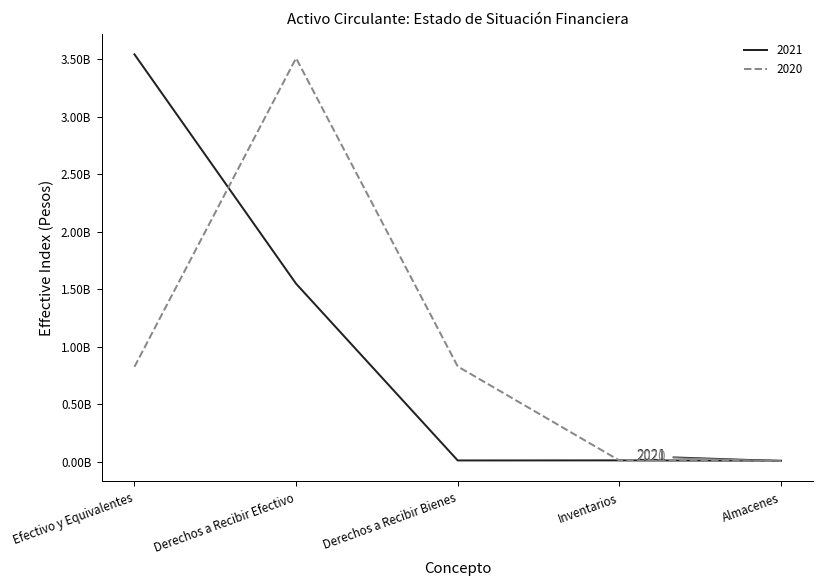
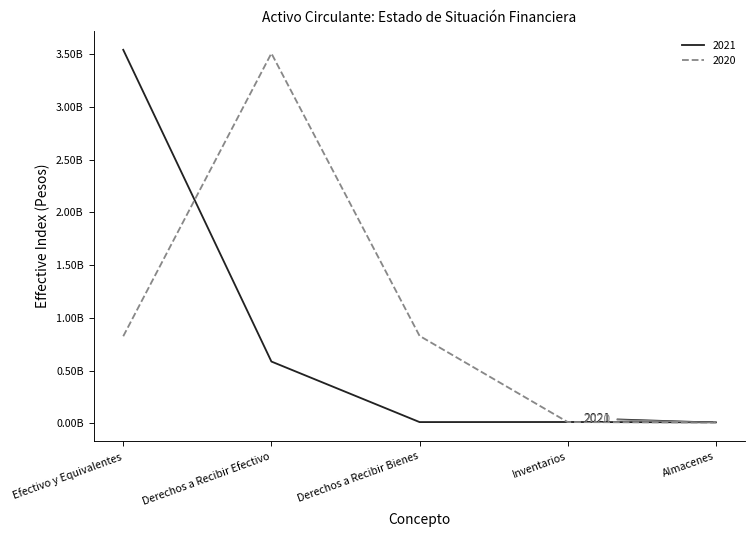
  {
    "2021": {
      "Efectivo y Equivalentes": 3500000000,
-     "Derechos a Recibir Efectivo": 1500000000,
+     "Derechos a Recibir Efectivo": 600000000,
      "Derechos a Recibir Bienes": 0
    },
    "2020": {
      "Efectivo y Equivalentes": 800000000,
      "Derechos a Recibir Efectivo": 3500000000,
      "Derechos a Recibir Bienes": 800000000
    }
  }
